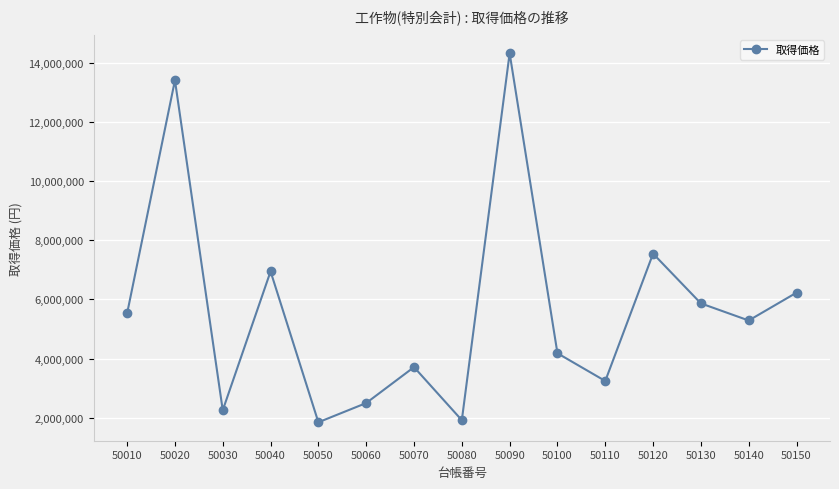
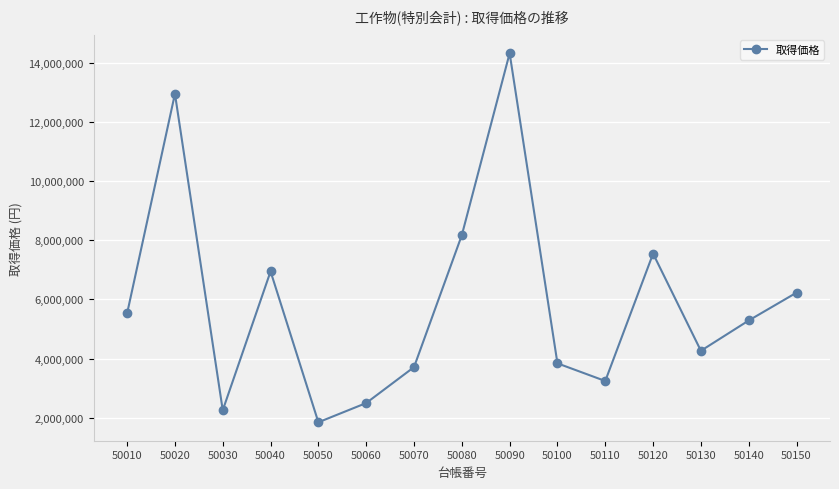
  {
    "50010": "5,500,000",
-   "50020": "13,400,000",
+   "50020": "13,000,000",
    "50030": "2,300,000",
    "50040": "6,900,000",
    "50050": "1,800,000",
    "50060": "2,500,000",
    "50070": "3,700,000",
-   "50080": "1,900,000",
+   "50080": "8,200,000",
    "50090": "14,300,000",
-   "50100": "4,200,000",
+   "50100": "3,800,000",
    "50110": "3,200,000",
    "50120": "7,500,000",
-   "50130": "5,900,000",
+   "50130": "4,300,000",
    "50140": "5,300,000",
    "50150": "6,200,000"
  }
